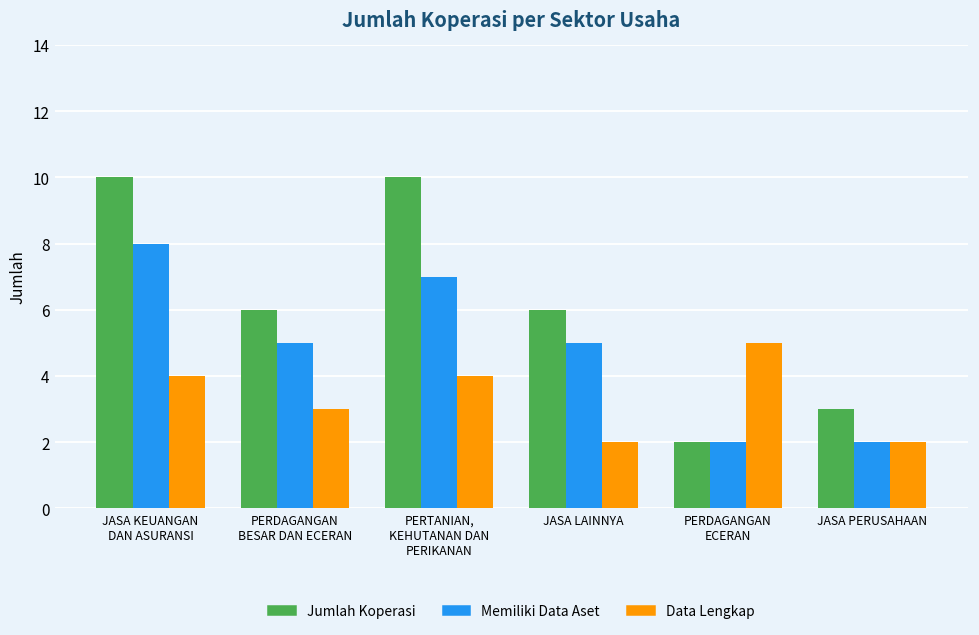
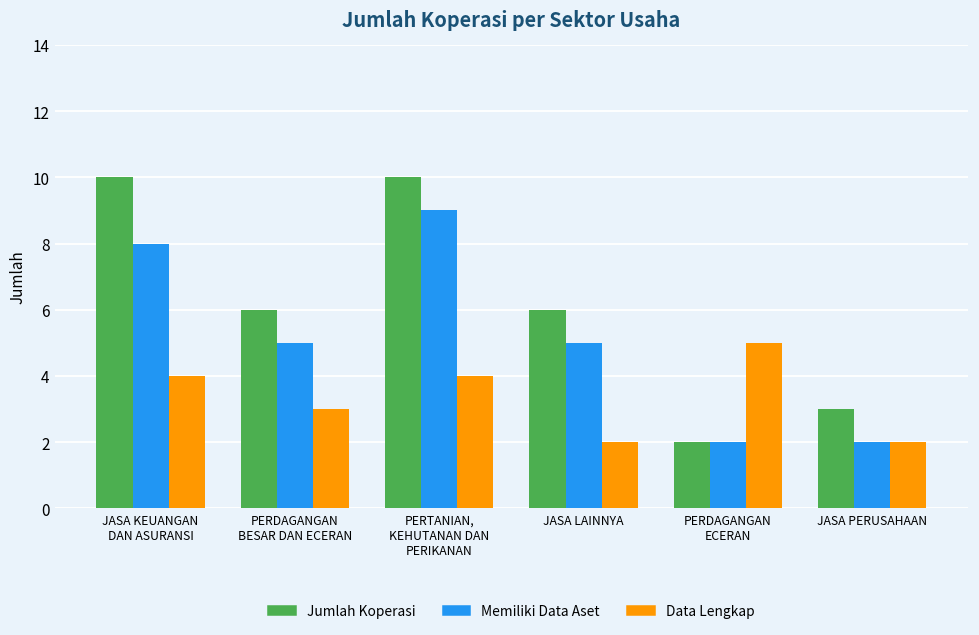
  {
    "Jumlah Koperasi": {
      "JASA KEUANGAN DAN ASURANSI": 10,
      "PERDAGANGAN BESAR DAN ECERAN": 6,
      "PERTANIAN, KEHUTANAN DAN PERIKANAN": 10,
      "JASA LAINNYA": 6,
      "PERDAGANGAN ECERAN": 2,
      "JASA PERUSAHAAN": 3
    },
    "Memiliki Data Aset": {
      "JASA KEUANGAN DAN ASURANSI": 8,
      "PERDAGANGAN BESAR DAN ECERAN": 5,
-     "PERTANIAN, KEHUTANAN DAN PERIKANAN": 7,
+     "PERTANIAN, KEHUTANAN DAN PERIKANAN": 9,
      "JASA LAINNYA": 5,
      "PERDAGANGAN ECERAN": 2,
      "JASA PERUSAHAAN": 2
    },
    "Data Lengkap": {
      "JASA KEUANGAN DAN ASURANSI": 4,
      "PERDAGANGAN BESAR DAN ECERAN": 3,
      "PERTANIAN, KEHUTANAN DAN PERIKANAN": 4,
      "JASA LAINNYA": 2,
      "PERDAGANGAN ECERAN": 5,
      "JASA PERUSAHAAN": 2
    }
  }
